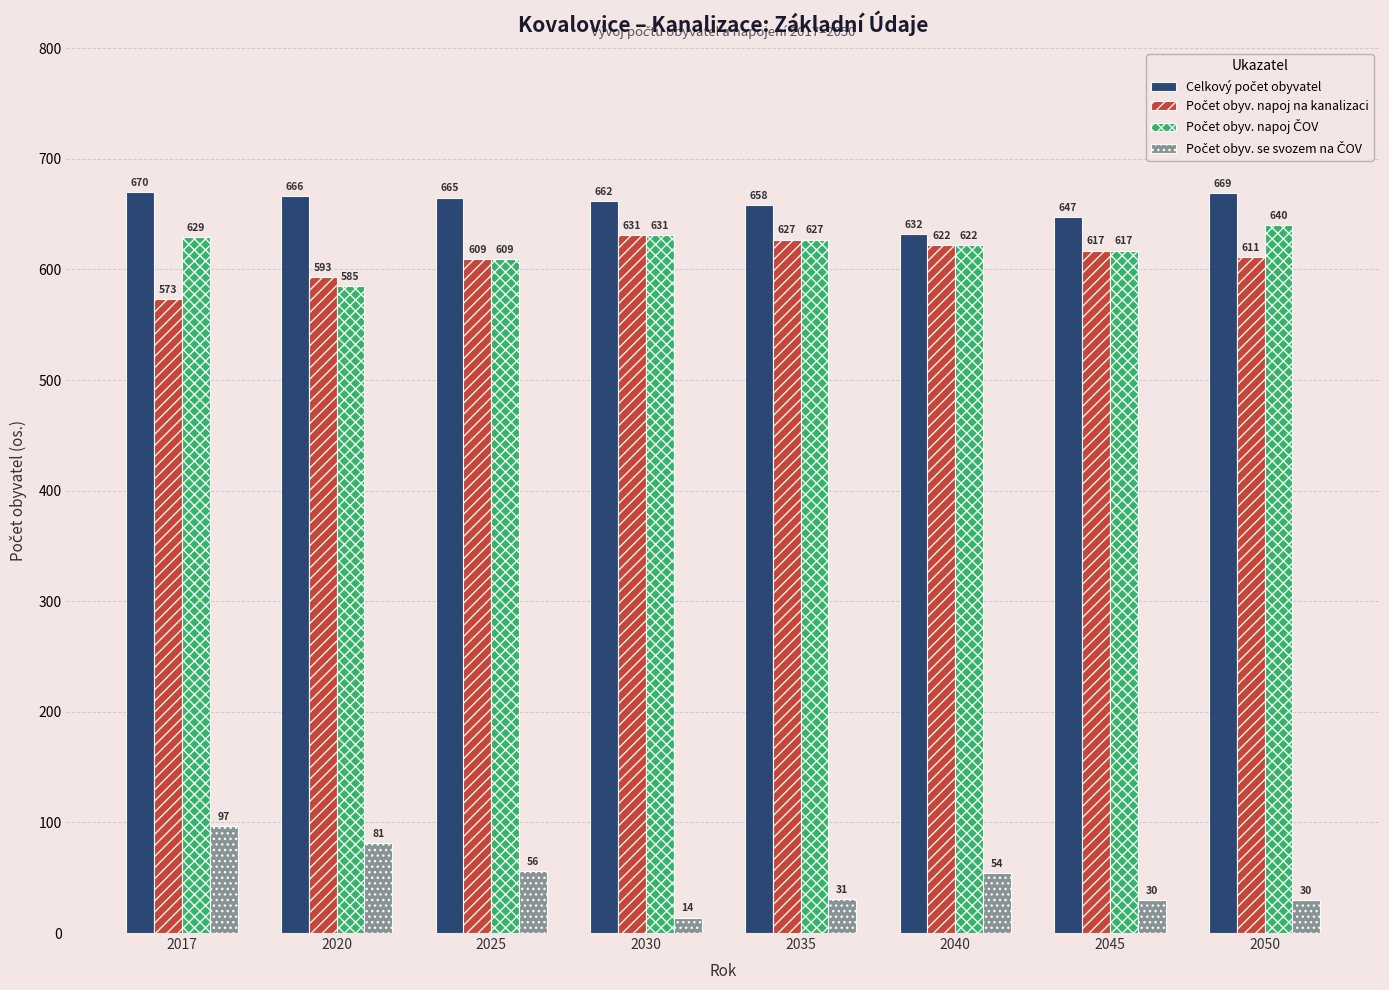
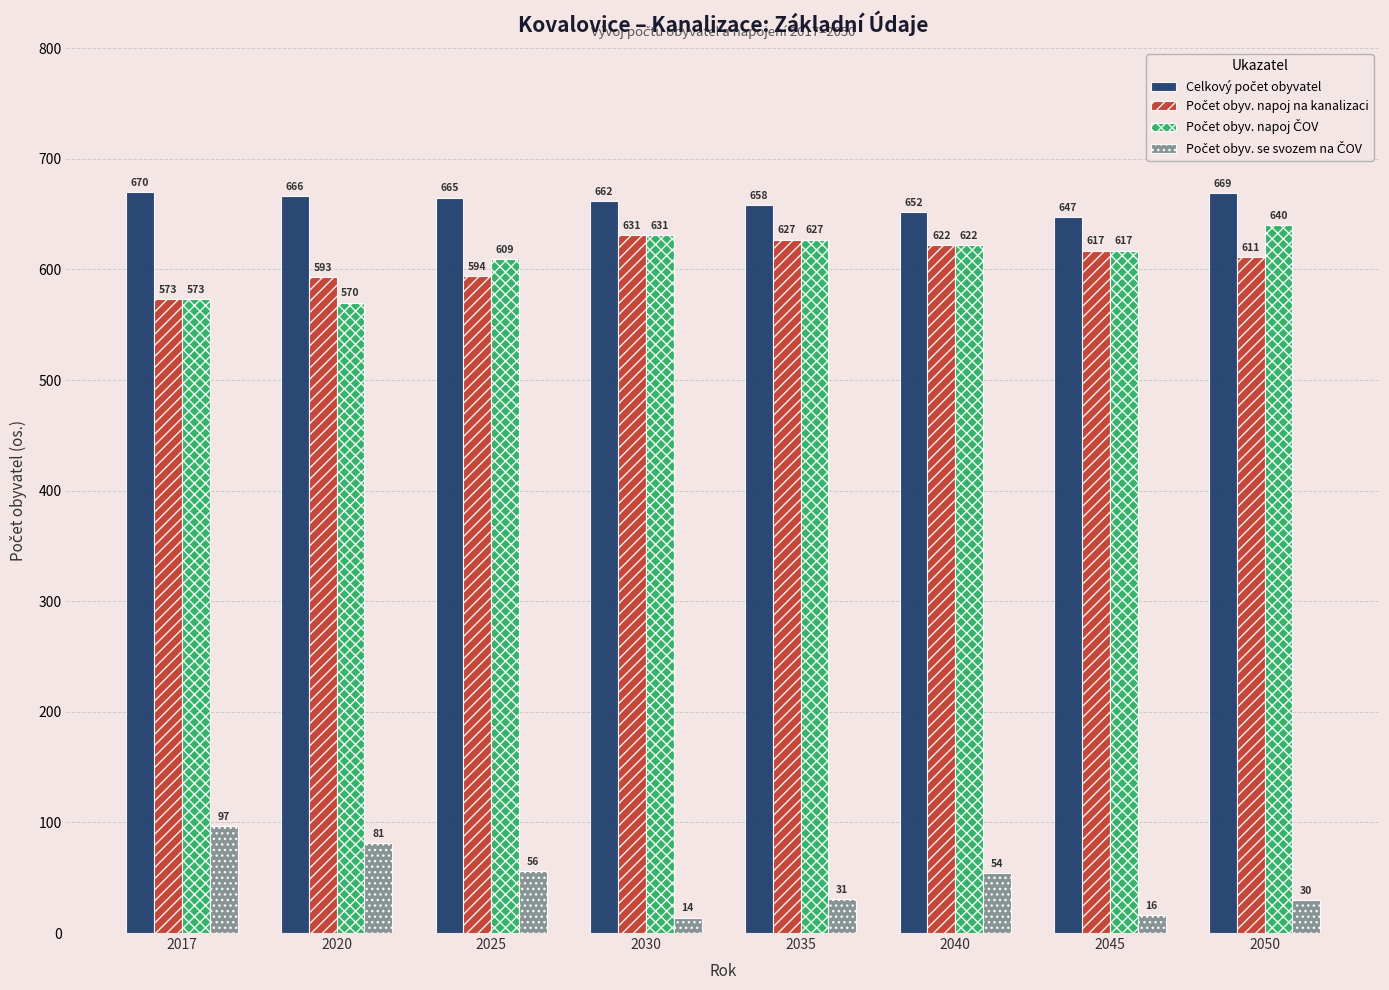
  {
    "Celkový počet obyvatel": {
      "2017": 670,
      "2020": 666,
      "2025": 665,
      "2030": 662,
      "2035": 658,
-     "2040": 632,
+     "2040": 652,
      "2045": 647,
      "2050": 669
    },
    "Počet obyv. napoj na kanalizaci": {
      "2017": 573,
      "2020": 593,
-     "2025": 609,
+     "2025": 594,
      "2030": 631,
      "2035": 627,
      "2040": 622,
      "2045": 617,
      "2050": 611
    },
    "Počet obyv. napoj ČOV": {
-     "2017": 629,
-     "2020": 585,
+     "2017": 573,
+     "2020": 570,
      "2025": 609,
      "2030": 631,
      "2035": 627,
      "2040": 622,
      "2045": 617,
      "2050": 640
    },
    "Počet obyv. se svozem na ČOV": {
      "2017": 97,
      "2020": 81,
      "2025": 56,
      "2030": 14,
      "2035": 31,
      "2040": 54,
-     "2045": 30,
+     "2045": 16,
      "2050": 30
    }
  }
